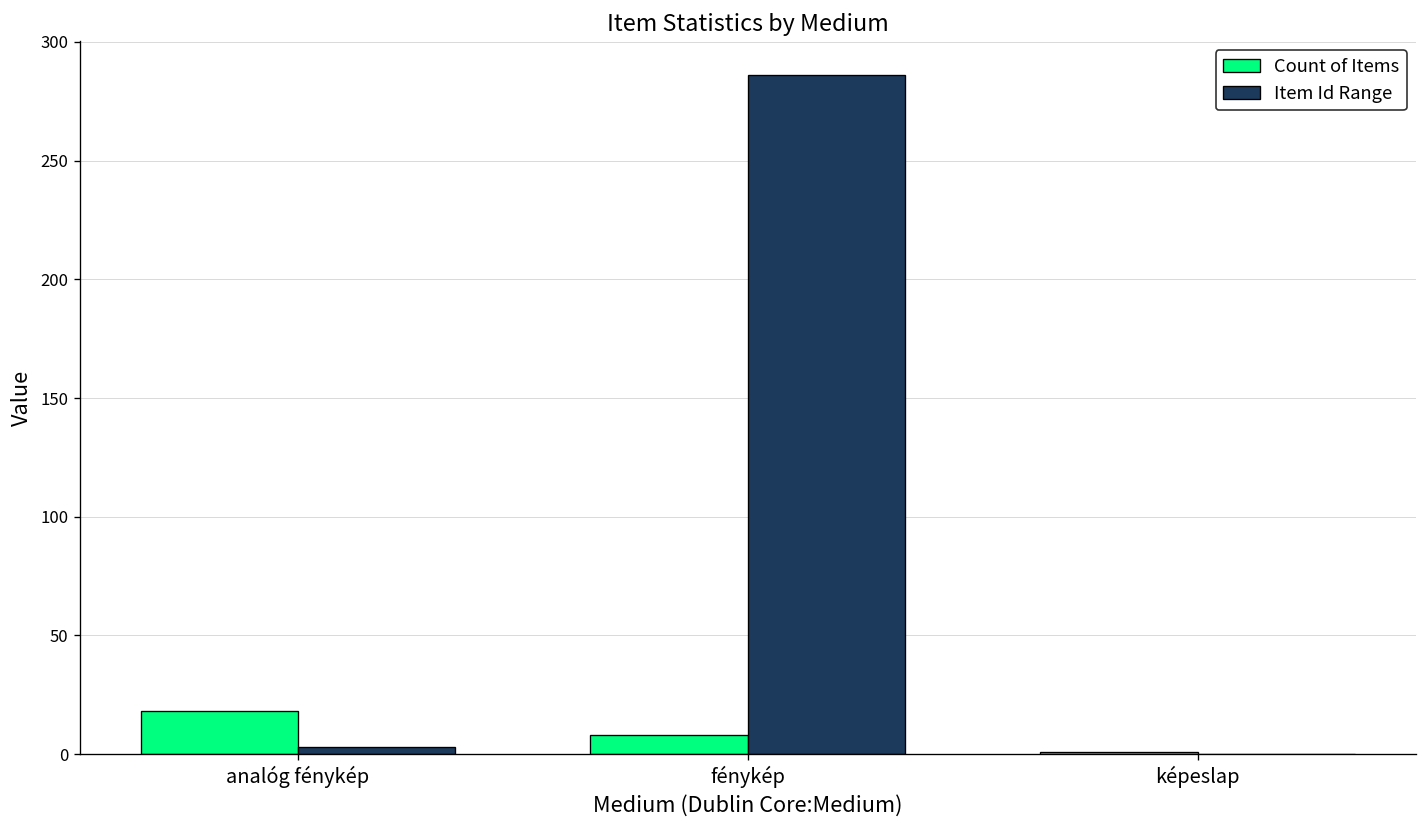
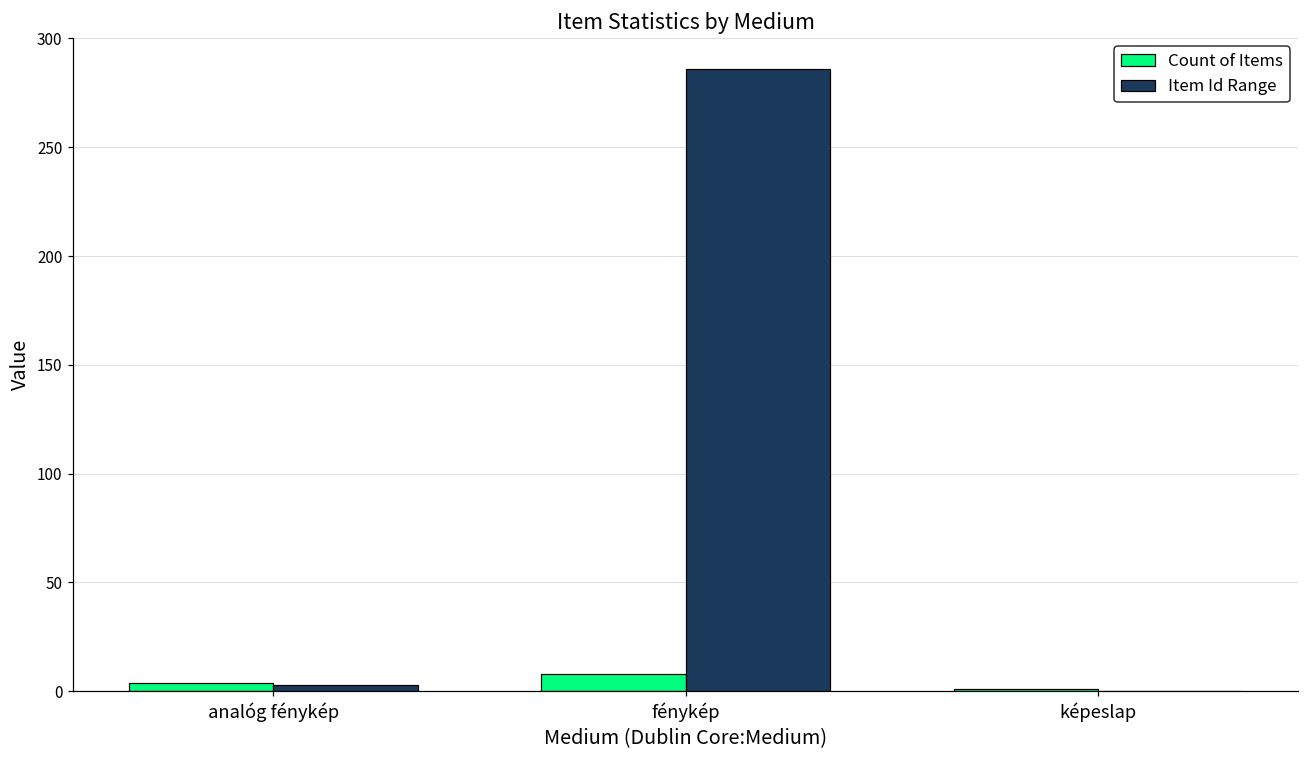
  {
    "Count of Items": {
-     "analóg fénykép": 18,
+     "analóg fénykép": 4,
      "fénykép": 8
    },
    "Item Id Range": {
      "analóg fénykép": 3,
      "fénykép": 286,
      "képeslap": 0
    }
  }
